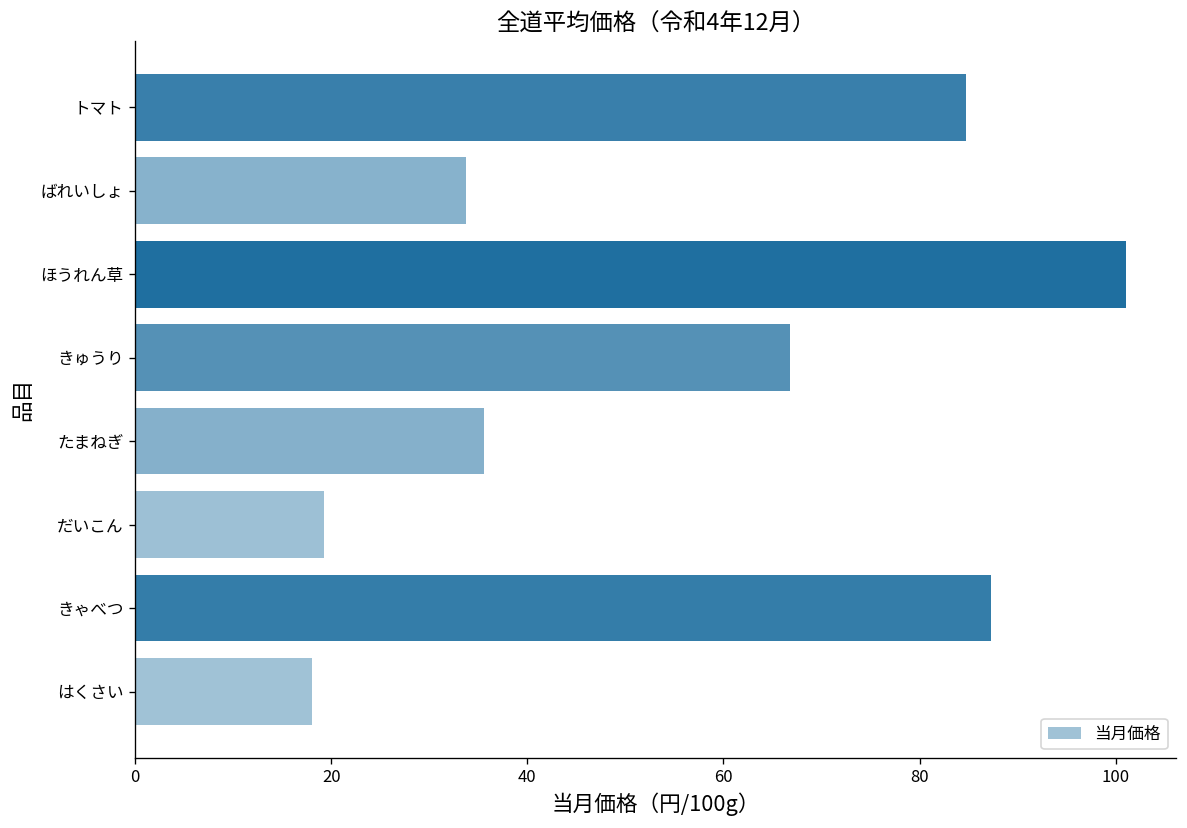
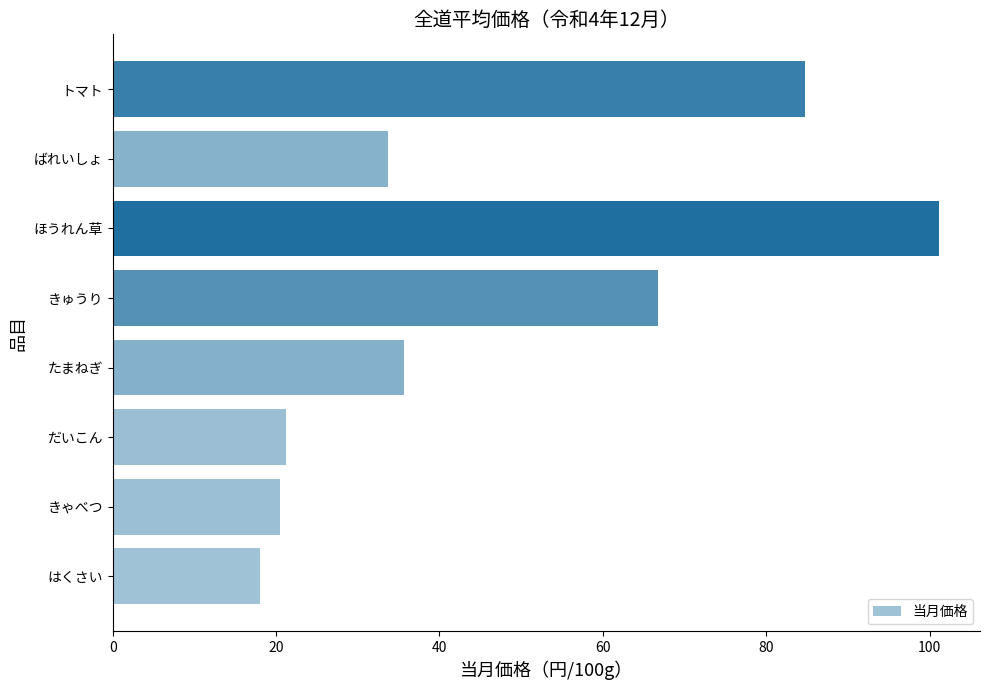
  {
    "トマト": 85,
    "ばれいしょ": 34,
    "ほうれん草": 101,
    "きゅうり": 67,
    "たまねぎ": 36,
-   "だいこん": 19,
-   "きゃべつ": 87,
+   "だいこん": 21,
+   "きゃべつ": 21,
    "はくさい": 18
  }
